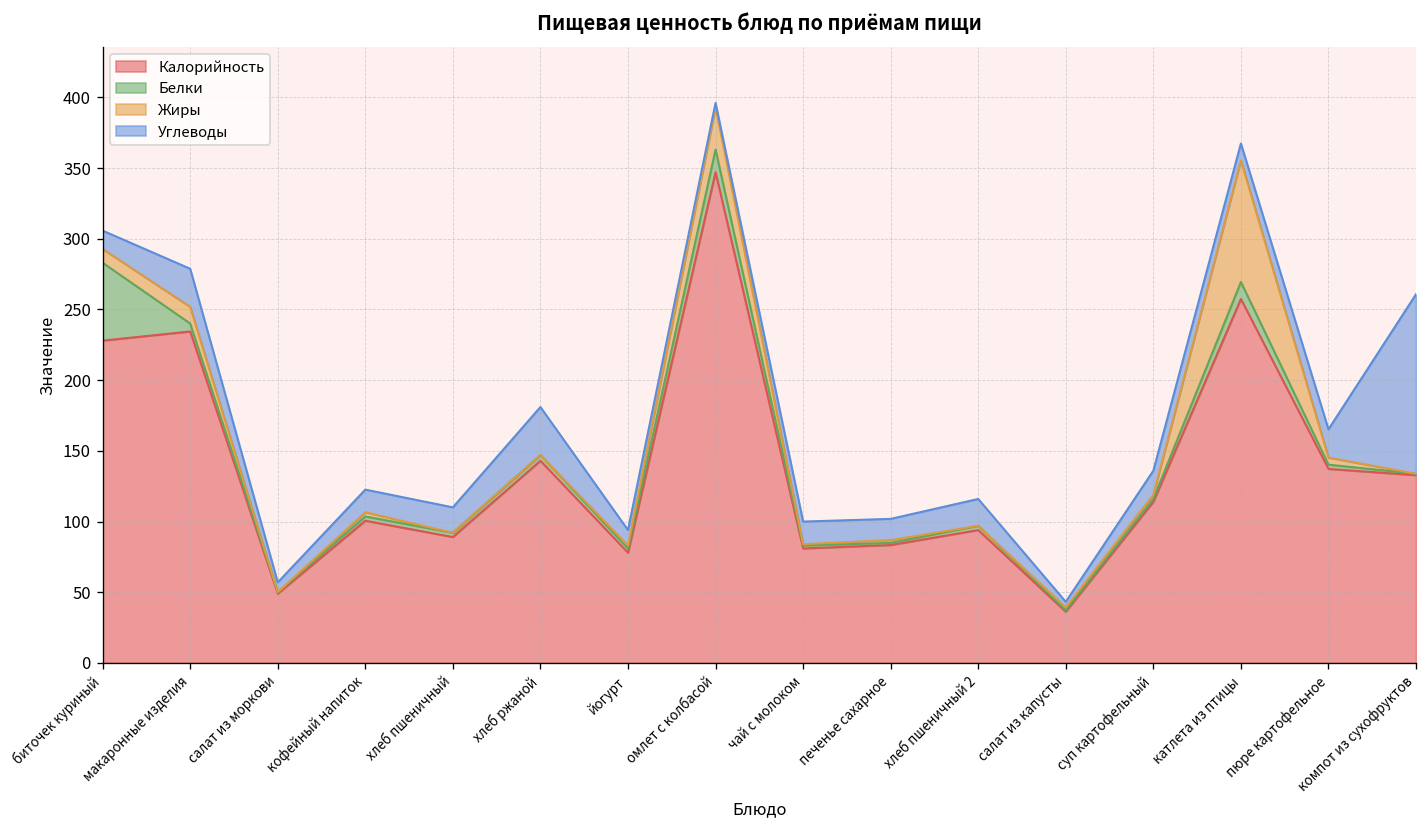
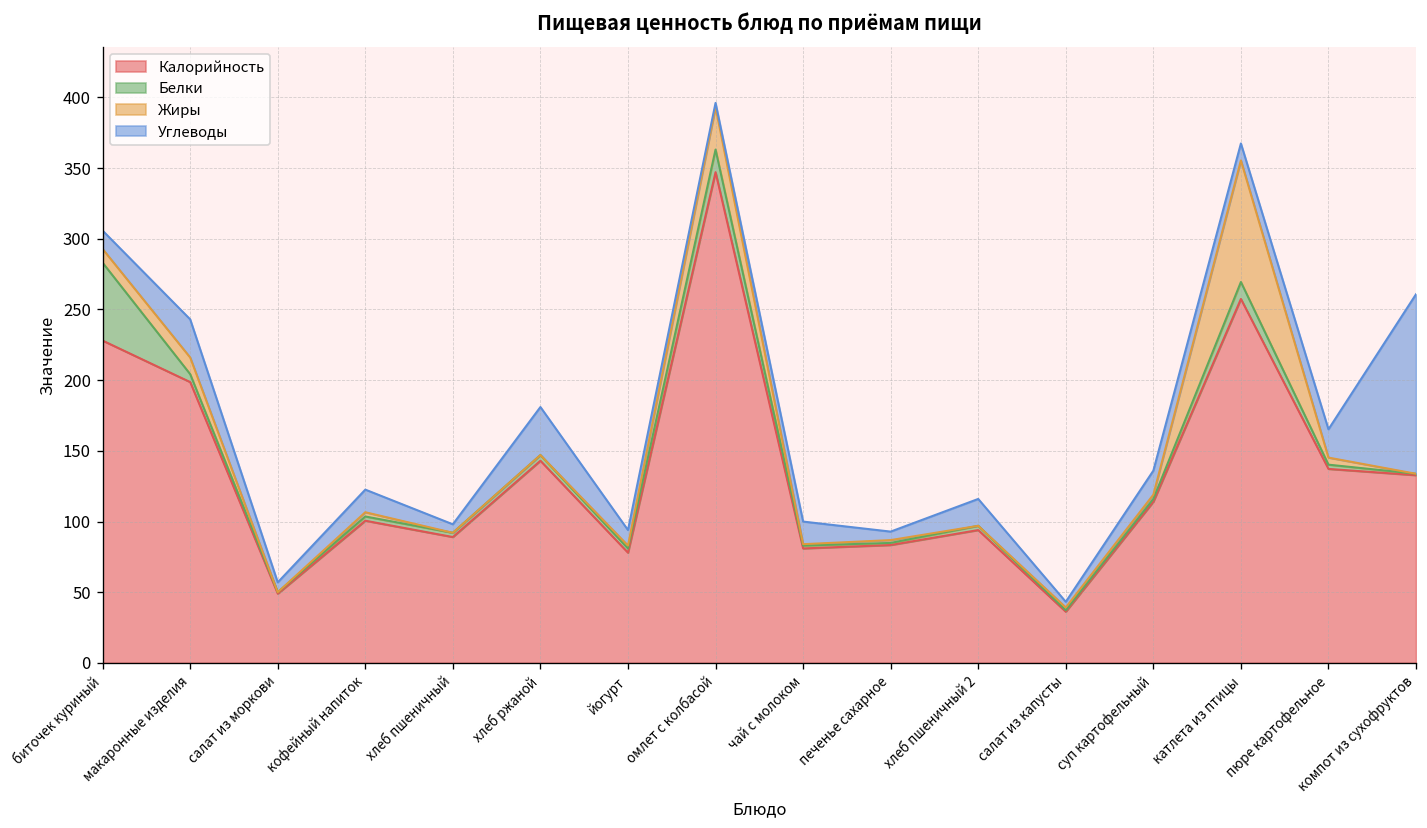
  {
    "Калорийность": {
      "биточек куриный": 228,
-     "макаронные изделия": 234,
+     "макаронные изделия": 199,
      "кофейный напиток": 101,
      "хлеб пшеничный": 89,
      "хлеб ржаной": 143,
      "йогурт": 78,
      "омлет с колбасой": 347,
      "хлеб пшеничный 2": 94,
      "катлета из птицы": 257,
      "пюре картофельное": 137
    },
    "Белки": {
      "биточек куриный": 55,
      "макаронные изделия": 6,
      "кофейный напиток": 3,
      "омлет с колбасой": 16,
      "катлета из птицы": 12,
      "пюре картофельное": 3
    },
    "Жиры": {
      "биточек куриный": 10,
      "макаронные изделия": 12,
      "кофейный напиток": 3,
      "омлет с колбасой": 30,
      "суп картофельный": 3,
      "катлета из птицы": 86,
      "пюре картофельное": 5
    },
    "Углеводы": {
      "биточек куриный": 13,
      "макаронные изделия": 27,
      "салат из моркови": 7,
      "кофейный напиток": 16,
-     "хлеб пшеничный": 18,
+     "хлеб пшеничный": 6,
      "хлеб ржаной": 34,
      "йогурт": 11,
      "омлет с колбасой": 3,
      "чай с молоком": 16,
-     "печенье сахарное": 15,
+     "печенье сахарное": 6,
      "хлеб пшеничный 2": 19,
      "салат из капусты": 4,
      "суп картофельный": 17,
      "катлета из птицы": 12,
      "пюре картофельное": 20,
      "компот из сухофруктов": 127
    }
  }
